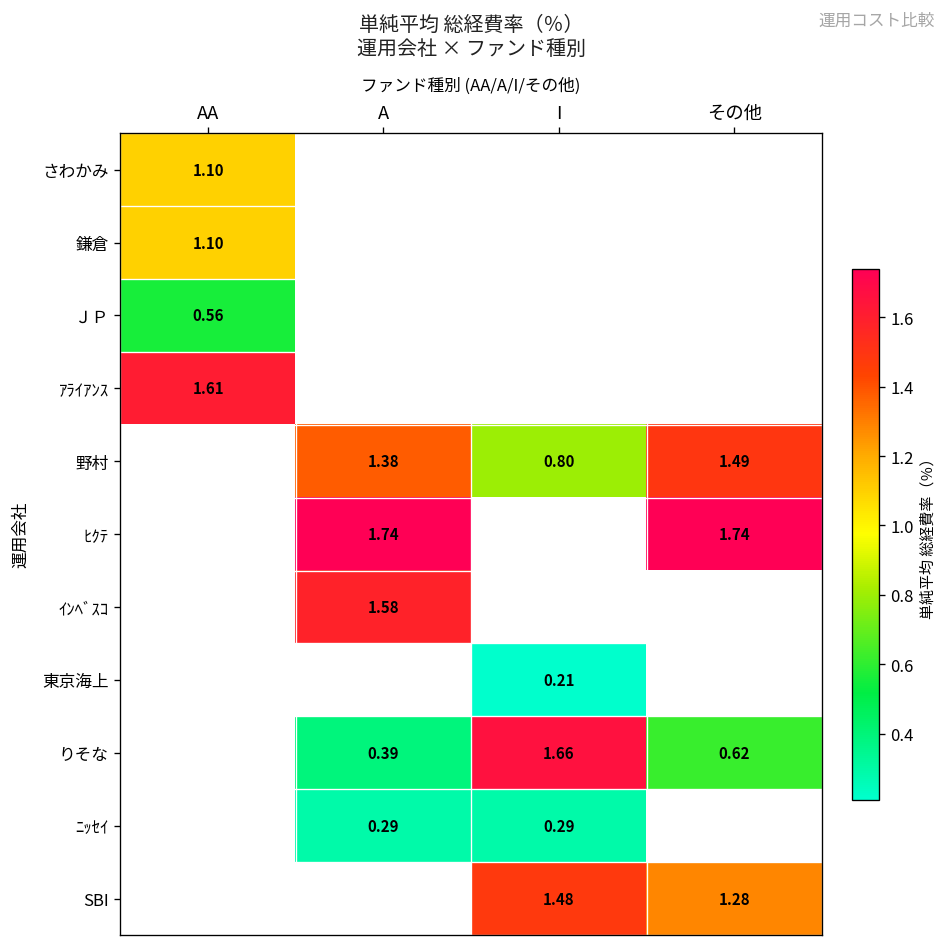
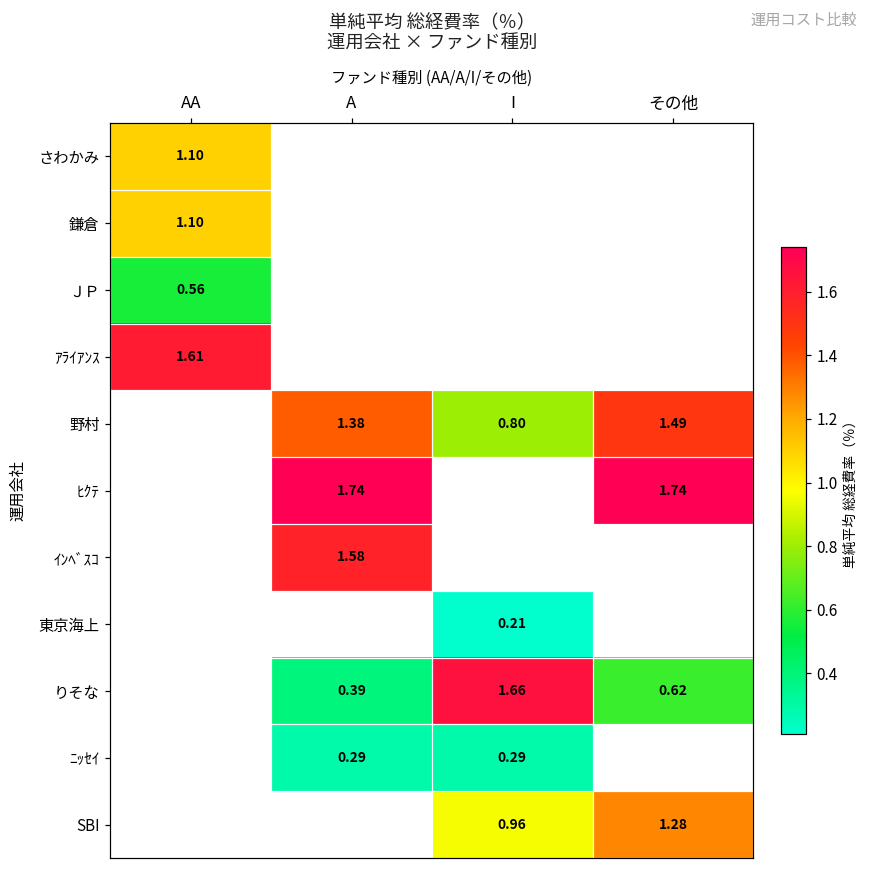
  {
    "さわかみ": {
      "AA": 1.10
    },
    "鎌倉": {
      "AA": 1.10
    },
    "ＪＰ": {
      "AA": 0.56
    },
    "ｱﾗｲｱﾝｽ": {
      "AA": 1.61
    },
    "野村": {
      "A": 1.38,
      "I": 0.80,
      "その他": 1.49
    },
    "ﾋｸﾃ": {
      "A": 1.74,
      "その他": 1.74
    },
    "ｲﾝﾍﾞｽｺ": {
      "A": 1.58
    },
    "東京海上": {
      "I": 0.21
    },
    "りそな": {
      "A": 0.39,
      "I": 1.66,
      "その他": 0.62
    },
    "ﾆｯｾｲ": {
      "A": 0.29,
      "I": 0.29
    },
    "SBI": {
-     "I": 1.48,
+     "I": 0.96,
      "その他": 1.28
    }
  }
